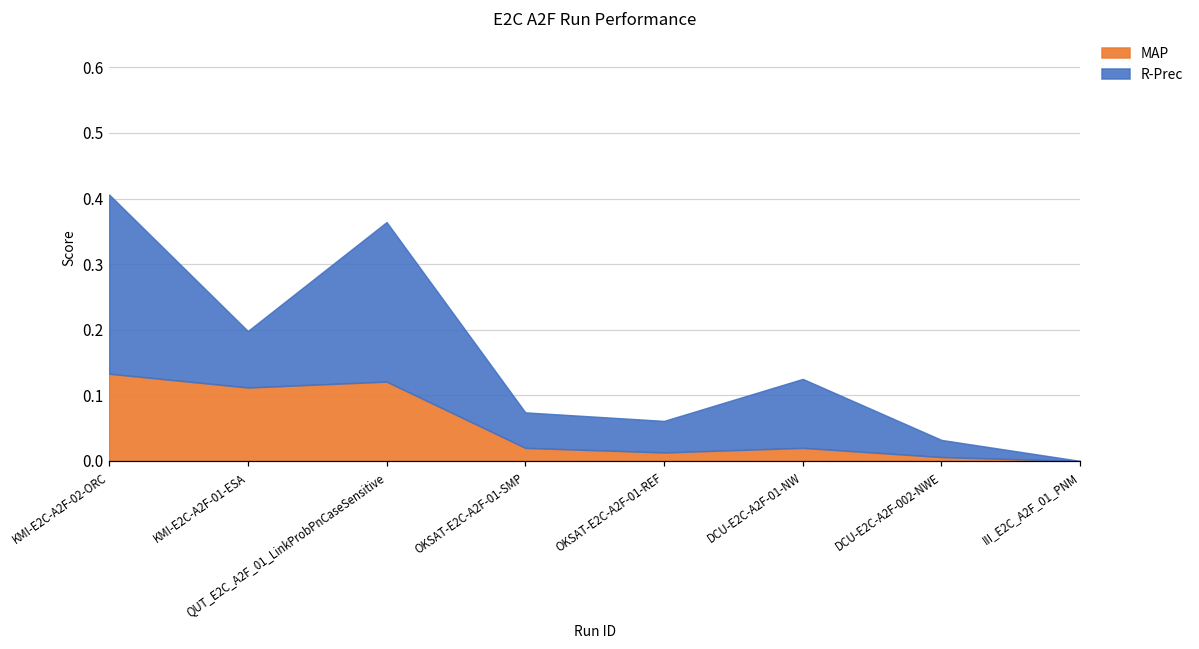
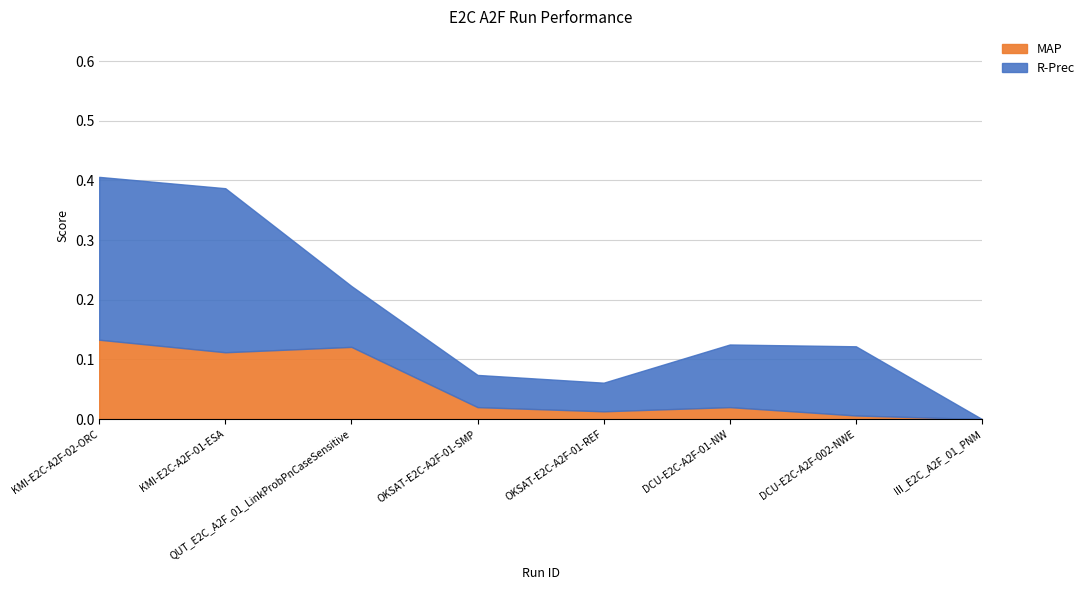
  {
    "MAP": {
      "KMI-E2C-A2F-02-ORC": 0.13,
      "KMI-E2C-A2F-01-ESA": 0.11,
      "QUT_E2C_A2F_01_LinkProbPnCaseSensitive": 0.12,
      "OKSAT-E2C-A2F-01-SMP": 0.02,
      "OKSAT-E2C-A2F-01-REF": 0.01,
      "DCU-E2C-A2F-01-NW": 0.02,
      "DCU-E2C-A2F-002-NWE": 0.01
    },
    "R-Prec": {
      "KMI-E2C-A2F-02-ORC": 0.27,
-     "KMI-E2C-A2F-01-ESA": 0.09,
-     "QUT_E2C_A2F_01_LinkProbPnCaseSensitive": 0.24,
+     "KMI-E2C-A2F-01-ESA": 0.28,
+     "QUT_E2C_A2F_01_LinkProbPnCaseSensitive": 0.10,
      "OKSAT-E2C-A2F-01-SMP": 0.05,
      "OKSAT-E2C-A2F-01-REF": 0.05,
      "DCU-E2C-A2F-01-NW": 0.11,
-     "DCU-E2C-A2F-002-NWE": 0.03
+     "DCU-E2C-A2F-002-NWE": 0.12
    }
  }
